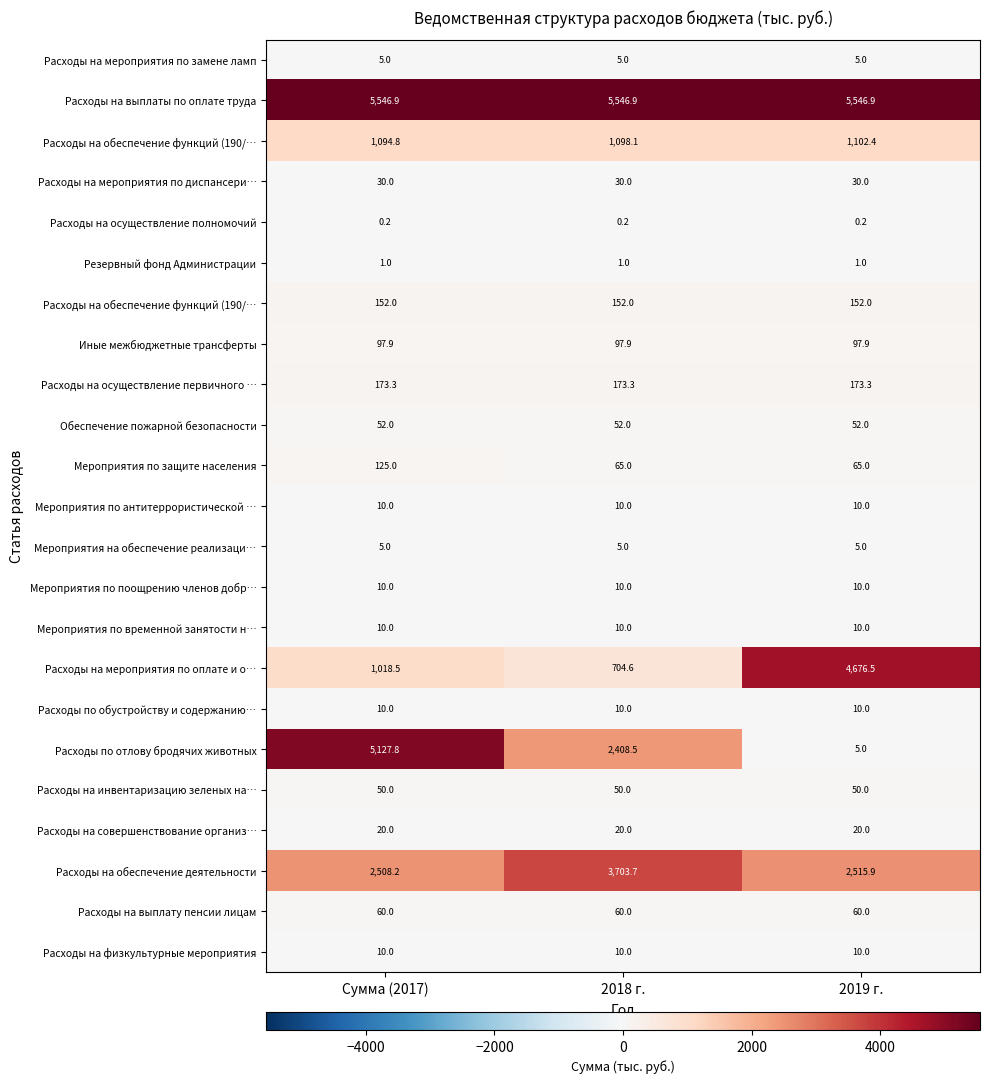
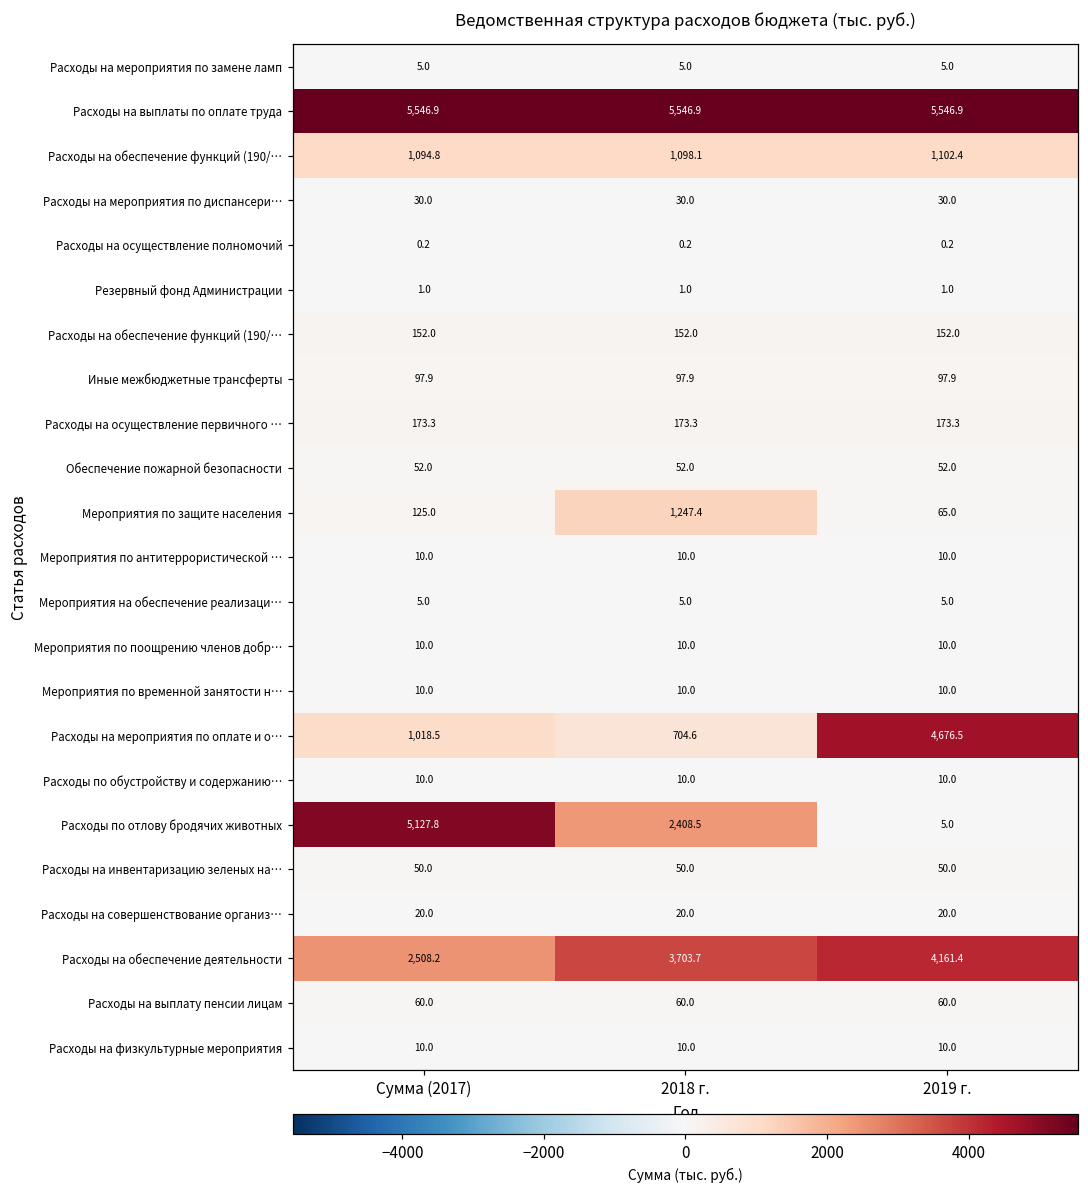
  {
    "Расходы на мероприятия по замене ламп": {
      "Сумма (2017)": "5.0",
      "2018 г.": "5.0",
      "2019 г.": "5.0"
    },
    "Расходы на выплаты по оплате труда": {
      "Сумма (2017)": "5,546.9",
      "2018 г.": "5,546.9",
      "2019 г.": "5,546.9"
    },
    "Расходы на мероприятия по диспансери…": {
      "Сумма (2017)": "30.0",
      "2018 г.": "30.0",
      "2019 г.": "30.0"
    },
    "Расходы на осуществление полномочий": {
      "Сумма (2017)": "0.2",
      "2018 г.": "0.2",
      "2019 г.": "0.2"
    },
    "Резервный фонд Администрации": {
      "Сумма (2017)": "1.0",
      "2018 г.": "1.0",
      "2019 г.": "1.0"
    },
    "Иные межбюджетные трансферты": {
      "Сумма (2017)": "97.9",
      "2018 г.": "97.9",
      "2019 г.": "97.9"
    },
    "Расходы на осуществление первичного …": {
      "Сумма (2017)": "173.3",
      "2018 г.": "173.3",
      "2019 г.": "173.3"
    },
    "Обеспечение пожарной безопасности": {
      "Сумма (2017)": "52.0",
      "2018 г.": "52.0",
      "2019 г.": "52.0"
    },
    "Мероприятия по защите населения": {
      "Сумма (2017)": "125.0",
-     "2018 г.": "65.0",
+     "2018 г.": "1,247.4",
      "2019 г.": "65.0"
    },
    "Мероприятия по антитеррористической …": {
      "Сумма (2017)": "10.0",
      "2018 г.": "10.0",
      "2019 г.": "10.0"
    },
    "Мероприятия на обеспечение реализаци…": {
      "Сумма (2017)": "5.0",
      "2018 г.": "5.0",
      "2019 г.": "5.0"
    },
    "Мероприятия по поощрению членов добр…": {
      "Сумма (2017)": "10.0",
      "2018 г.": "10.0",
      "2019 г.": "10.0"
    },
    "Мероприятия по временной занятости н…": {
      "Сумма (2017)": "10.0",
      "2018 г.": "10.0",
      "2019 г.": "10.0"
    },
    "Расходы на мероприятия по оплате и о…": {
      "Сумма (2017)": "1,018.5",
      "2018 г.": "704.6",
      "2019 г.": "4,676.5"
    },
    "Расходы по обустройству и содержанию…": {
      "Сумма (2017)": "10.0",
      "2018 г.": "10.0",
      "2019 г.": "10.0"
    },
    "Расходы по отлову бродячих животных": {
      "Сумма (2017)": "5,127.8",
      "2018 г.": "2,408.5",
      "2019 г.": "5.0"
    },
    "Расходы на инвентаризацию зеленых на…": {
      "Сумма (2017)": "50.0",
      "2018 г.": "50.0",
      "2019 г.": "50.0"
    },
    "Расходы на совершенствование организ…": {
      "Сумма (2017)": "20.0",
      "2018 г.": "20.0",
      "2019 г.": "20.0"
    },
    "Расходы на обеспечение деятельности": {
      "Сумма (2017)": "2,508.2",
      "2018 г.": "3,703.7",
-     "2019 г.": "2,515.9"
+     "2019 г.": "4,161.4"
    },
    "Расходы на выплату пенсии лицам": {
      "Сумма (2017)": "60.0",
      "2018 г.": "60.0",
      "2019 г.": "60.0"
    },
    "Расходы на физкультурные мероприятия": {
      "Сумма (2017)": "10.0",
      "2018 г.": "10.0",
      "2019 г.": "10.0"
    }
  }
